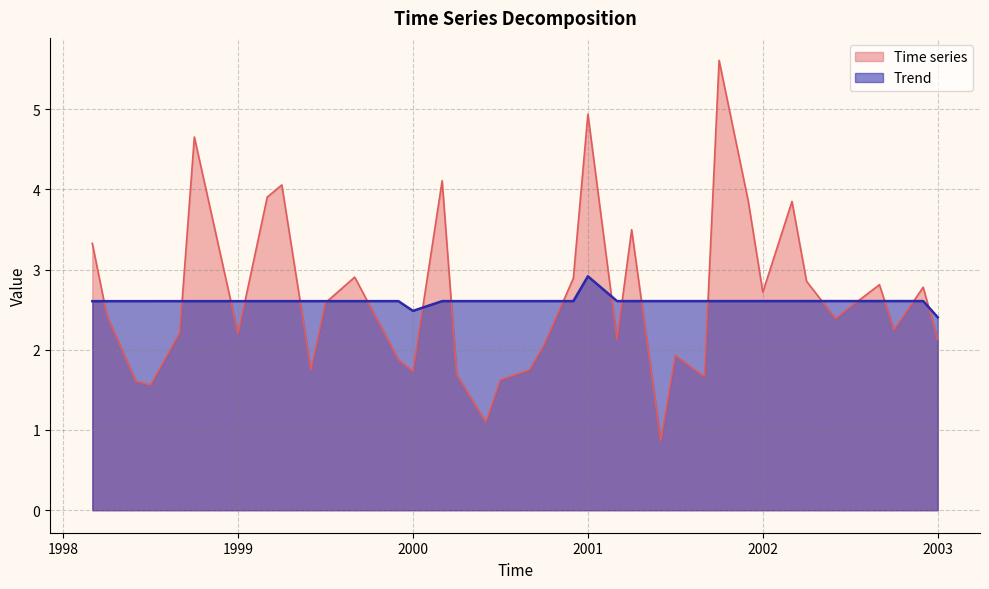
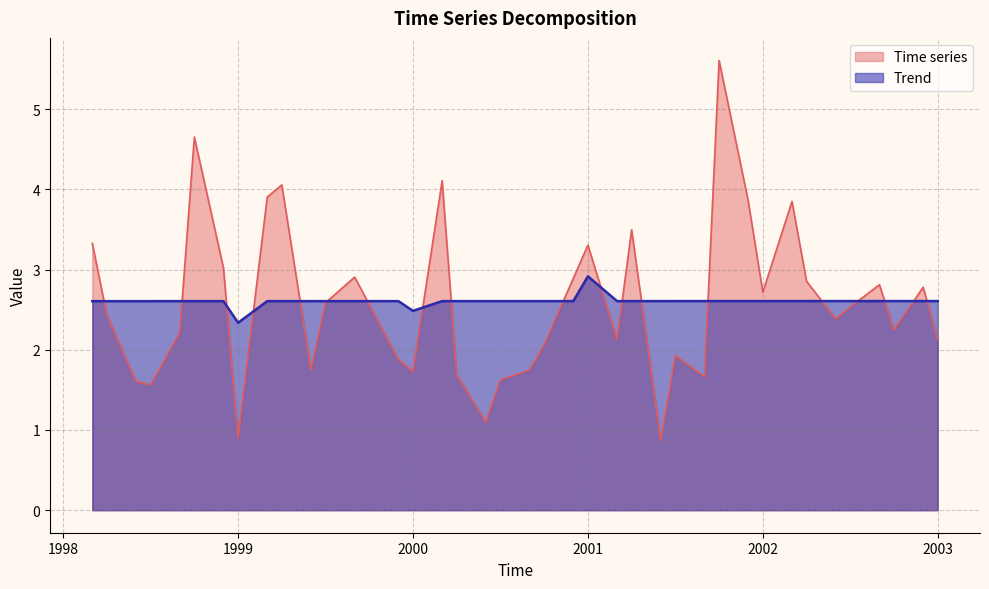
  {
    "Time series": {
-     "1999": 2.2,
+     "1999": 0.9,
      "2000": 1.7,
-     "2001": 4.9,
+     "2001": 3.3,
      "2002": 2.7,
      "2003": 2.1
    },
    "Trend": {
-     "1999": 2.6,
+     "1999": 2.3,
      "2000": 2.5,
      "2001": 2.9,
      "2002": 2.6,
-     "2003": 2.4
+     "2003": 2.6
    }
  }
